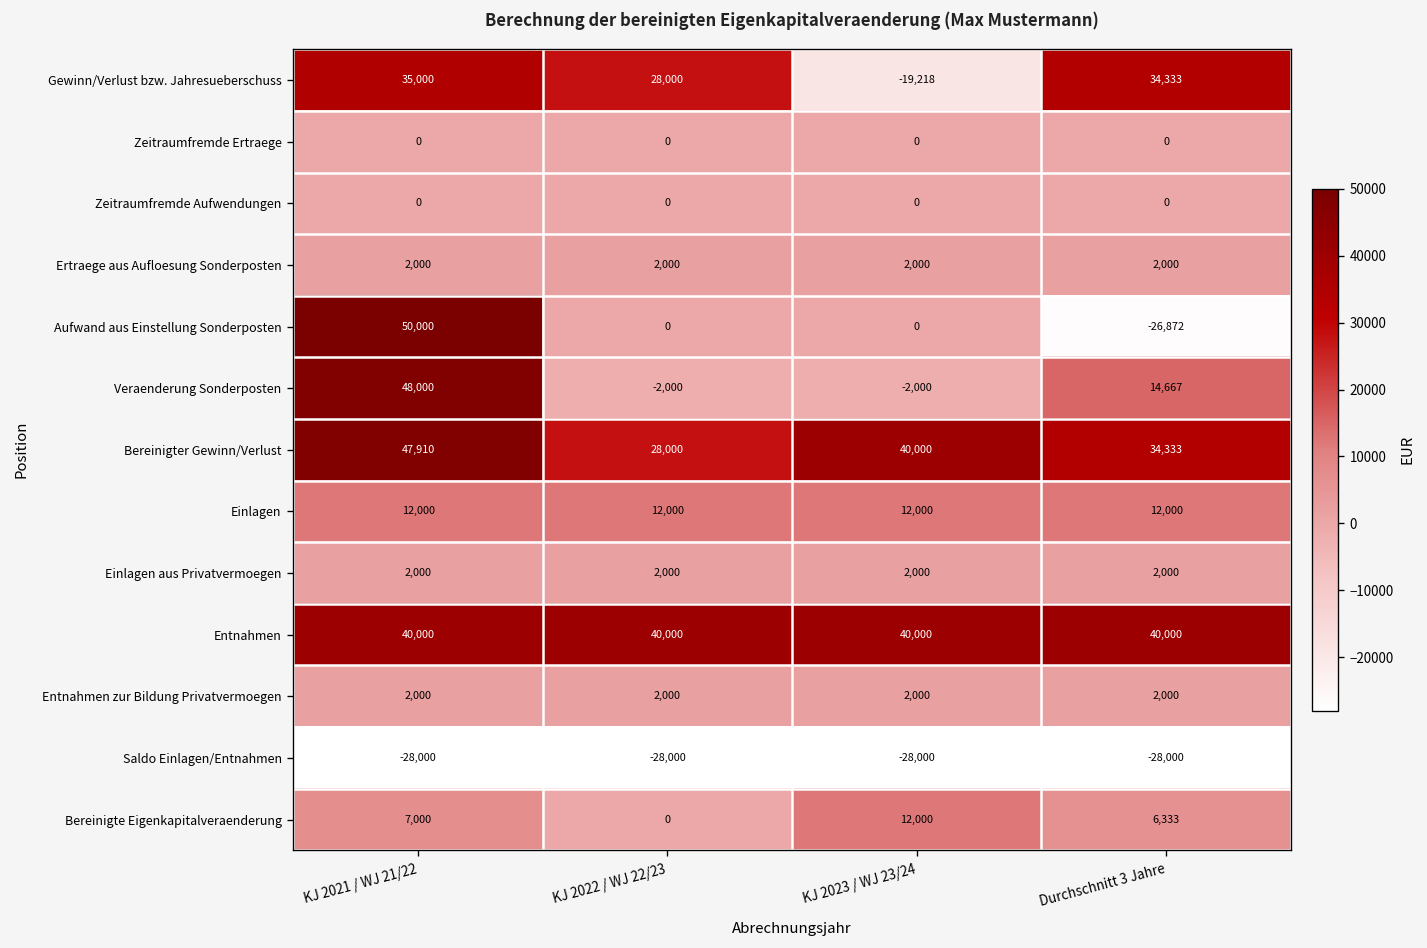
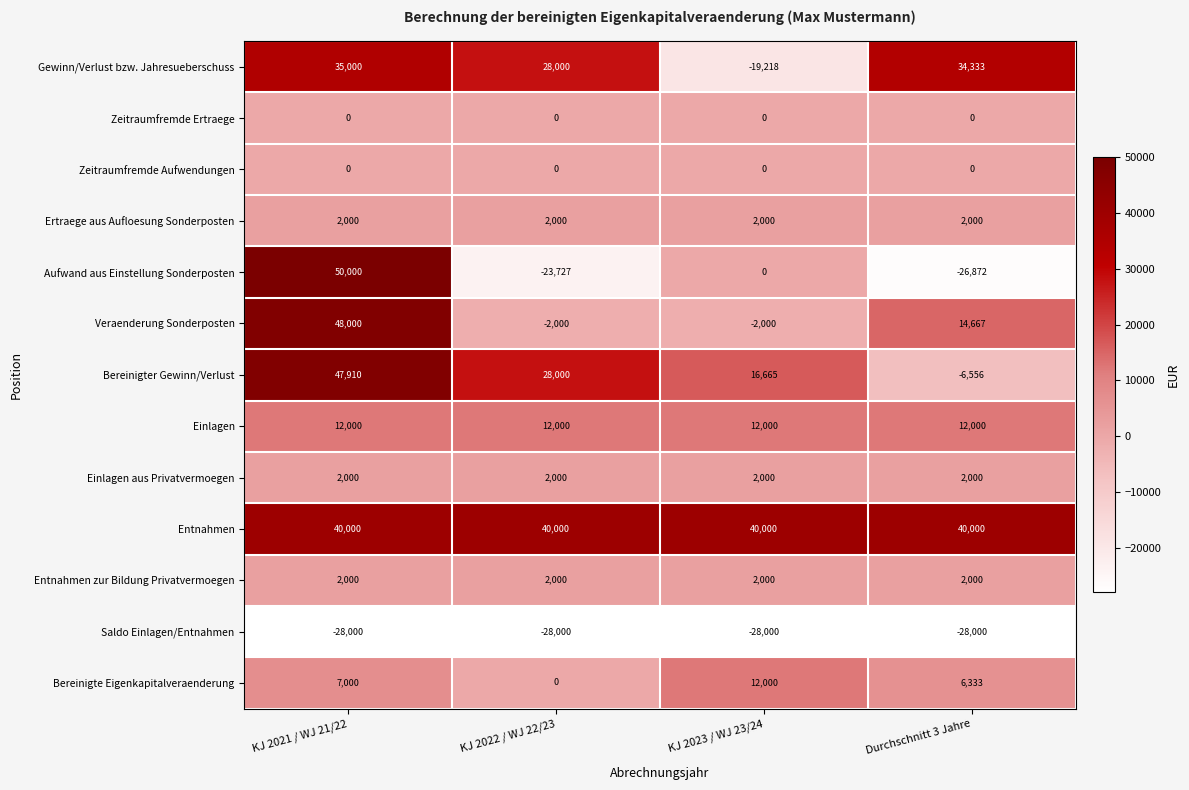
  {
    "Gewinn/Verlust bzw. Jahresueberschuss": {
      "KJ 2021 / WJ 21/22": "35,000",
      "KJ 2022 / WJ 22/23": "28,000",
      "KJ 2023 / WJ 23/24": "-19,218",
      "Durchschnitt 3 Jahre": "34,333"
    },
    "Zeitraumfremde Ertraege": {
      "KJ 2021 / WJ 21/22": "0",
      "KJ 2022 / WJ 22/23": "0",
      "KJ 2023 / WJ 23/24": "0",
      "Durchschnitt 3 Jahre": "0"
    },
    "Zeitraumfremde Aufwendungen": {
      "KJ 2021 / WJ 21/22": "0",
      "KJ 2022 / WJ 22/23": "0",
      "KJ 2023 / WJ 23/24": "0",
      "Durchschnitt 3 Jahre": "0"
    },
    "Ertraege aus Aufloesung Sonderposten": {
      "KJ 2021 / WJ 21/22": "2,000",
      "KJ 2022 / WJ 22/23": "2,000",
      "KJ 2023 / WJ 23/24": "2,000",
      "Durchschnitt 3 Jahre": "2,000"
    },
    "Aufwand aus Einstellung Sonderposten": {
      "KJ 2021 / WJ 21/22": "50,000",
-     "KJ 2022 / WJ 22/23": "0",
+     "KJ 2022 / WJ 22/23": "-23,727",
      "KJ 2023 / WJ 23/24": "0",
      "Durchschnitt 3 Jahre": "-26,872"
    },
    "Veraenderung Sonderposten": {
      "KJ 2021 / WJ 21/22": "48,000",
      "KJ 2022 / WJ 22/23": "-2,000",
      "KJ 2023 / WJ 23/24": "-2,000",
      "Durchschnitt 3 Jahre": "14,667"
    },
    "Bereinigter Gewinn/Verlust": {
      "KJ 2021 / WJ 21/22": "47,910",
      "KJ 2022 / WJ 22/23": "28,000",
-     "KJ 2023 / WJ 23/24": "40,000",
-     "Durchschnitt 3 Jahre": "34,333"
+     "KJ 2023 / WJ 23/24": "16,665",
+     "Durchschnitt 3 Jahre": "-6,556"
    },
    "Einlagen": {
      "KJ 2021 / WJ 21/22": "12,000",
      "KJ 2022 / WJ 22/23": "12,000",
      "KJ 2023 / WJ 23/24": "12,000",
      "Durchschnitt 3 Jahre": "12,000"
    },
    "Einlagen aus Privatvermoegen": {
      "KJ 2021 / WJ 21/22": "2,000",
      "KJ 2022 / WJ 22/23": "2,000",
      "KJ 2023 / WJ 23/24": "2,000",
      "Durchschnitt 3 Jahre": "2,000"
    },
    "Entnahmen": {
      "KJ 2021 / WJ 21/22": "40,000",
      "KJ 2022 / WJ 22/23": "40,000",
      "KJ 2023 / WJ 23/24": "40,000",
      "Durchschnitt 3 Jahre": "40,000"
    },
    "Entnahmen zur Bildung Privatvermoegen": {
      "KJ 2021 / WJ 21/22": "2,000",
      "KJ 2022 / WJ 22/23": "2,000",
      "KJ 2023 / WJ 23/24": "2,000",
      "Durchschnitt 3 Jahre": "2,000"
    },
    "Saldo Einlagen/Entnahmen": {
      "KJ 2021 / WJ 21/22": "-28,000",
      "KJ 2022 / WJ 22/23": "-28,000",
      "KJ 2023 / WJ 23/24": "-28,000",
      "Durchschnitt 3 Jahre": "-28,000"
    },
    "Bereinigte Eigenkapitalveraenderung": {
      "KJ 2021 / WJ 21/22": "7,000",
      "KJ 2022 / WJ 22/23": "0",
      "KJ 2023 / WJ 23/24": "12,000",
      "Durchschnitt 3 Jahre": "6,333"
    }
  }
